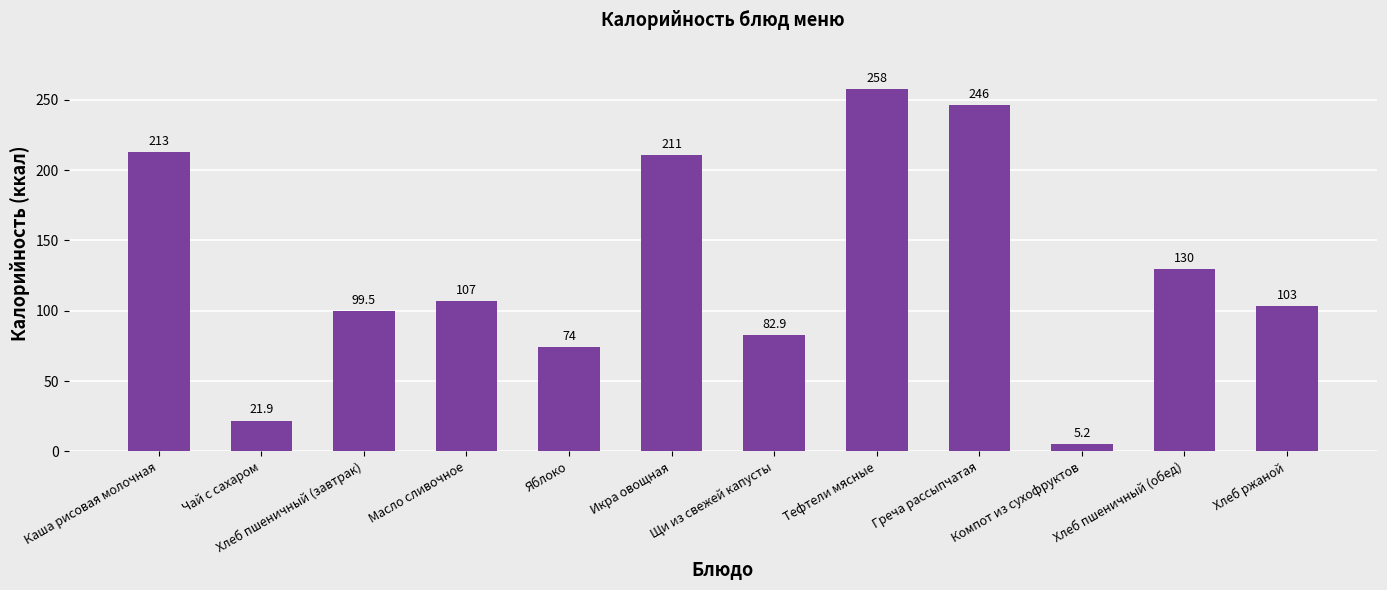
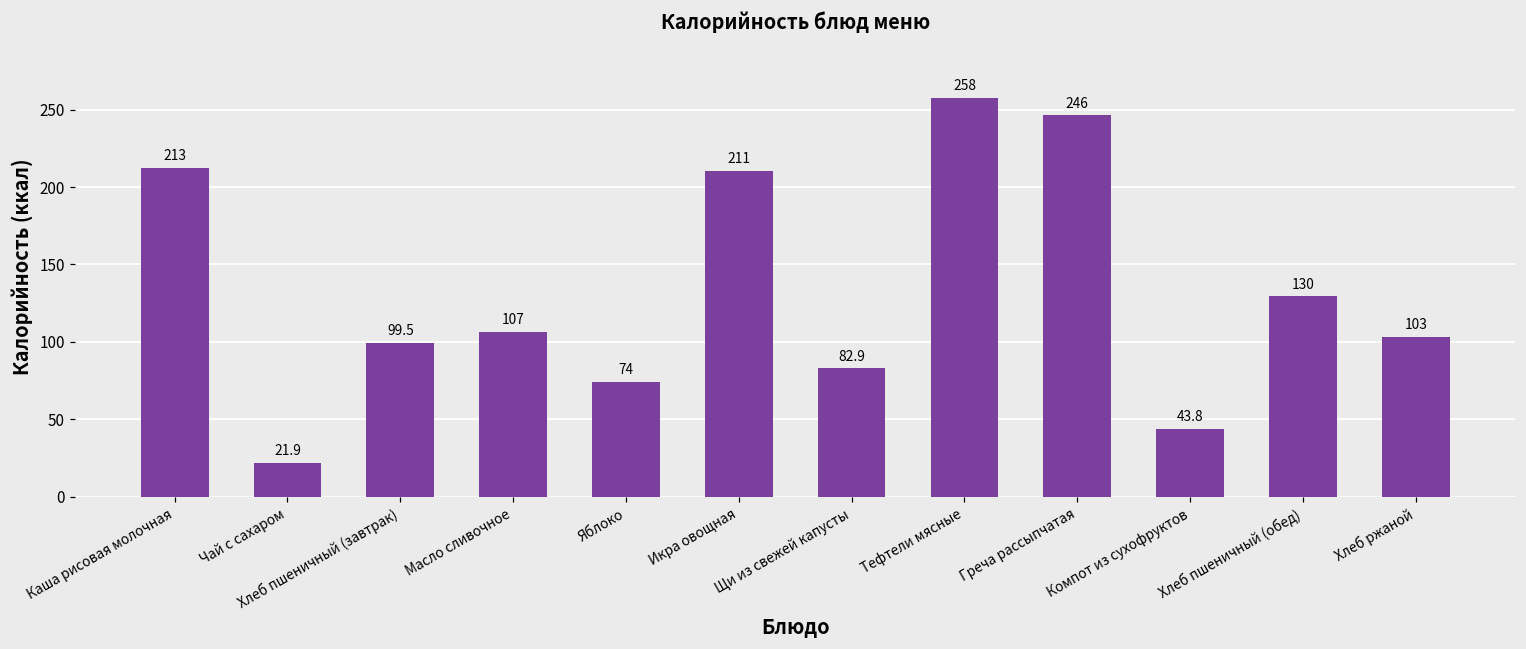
  {
    "Каша рисовая молочная": 213,
    "Чай с сахаром": 21.9,
    "Хлеб пшеничный (завтрак)": 99.5,
    "Масло сливочное": 107,
    "Яблоко": 74,
    "Икра овощная": 211,
    "Щи из свежей капусты": 82.9,
    "Тефтели мясные": 258,
    "Греча рассыпчатая": 246,
-   "Компот из сухофруктов": 5.2,
+   "Компот из сухофруктов": 43.8,
    "Хлеб пшеничный (обед)": 130,
    "Хлеб ржаной": 103
  }
